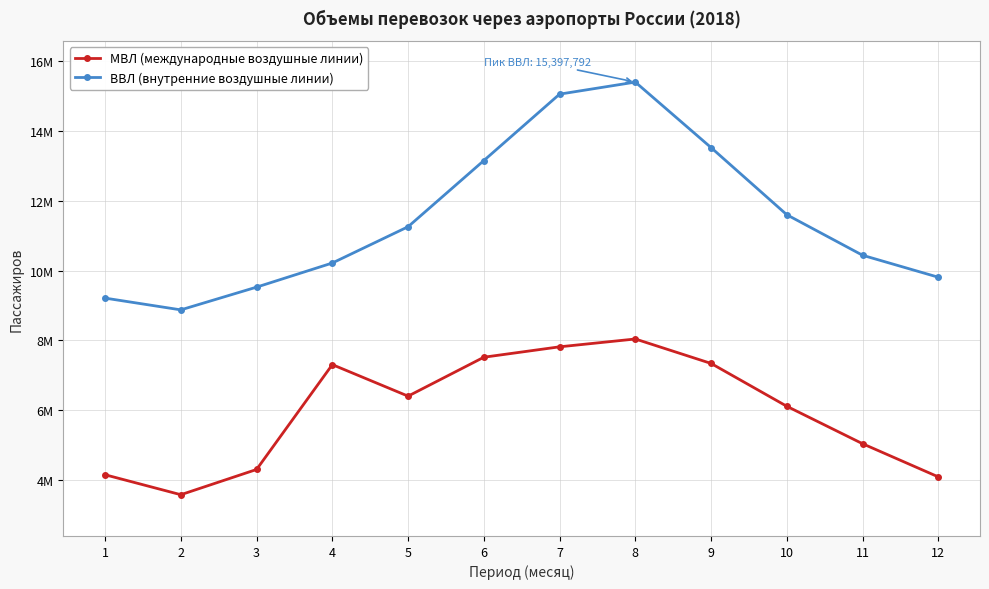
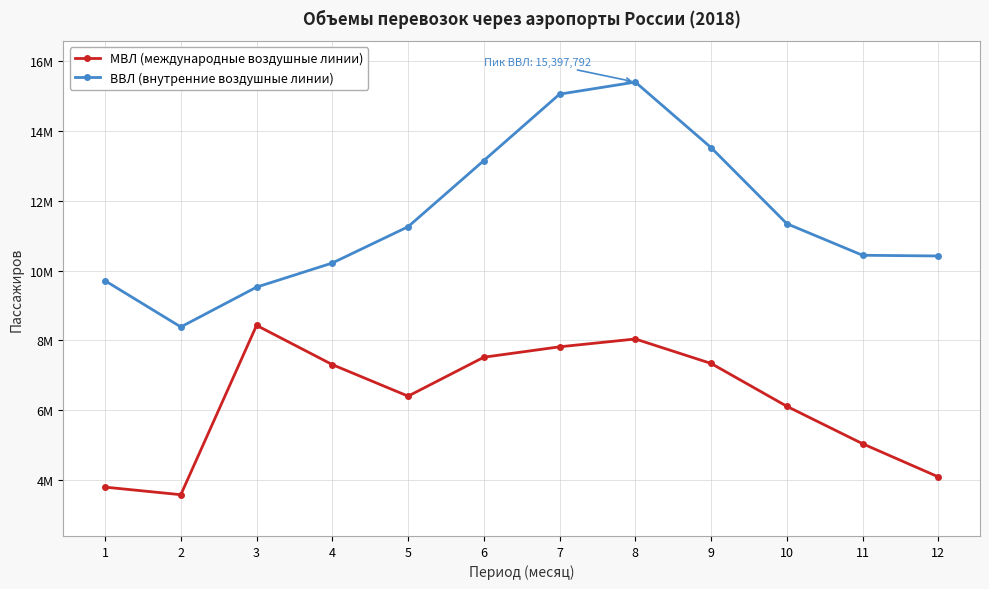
  {
    "МВЛ (международные воздушные линии)": {
-     "1": 4200000,
+     "1": 3800000,
      "2": 3600000,
-     "3": 4300000,
+     "3": 8400000,
      "4": 7300000,
      "5": 6400000,
      "6": 7500000,
      "7": 7800000,
      "8": 8000000,
      "9": 7300000,
      "10": 6100000,
      "11": 5000000,
      "12": 4100000
    },
    "ВВЛ (внутренние воздушные линии)": {
-     "1": 9200000,
-     "2": 8900000,
+     "1": 9700000,
+     "2": 8400000,
      "3": 9500000,
      "4": 10200000,
      "5": 11300000,
      "6": 13200000,
      "7": 15100000,
      "9": 13500000,
-     "10": 11600000,
+     "10": 11300000,
      "11": 10400000,
-     "12": 9800000
+     "12": 10400000
    }
  }
